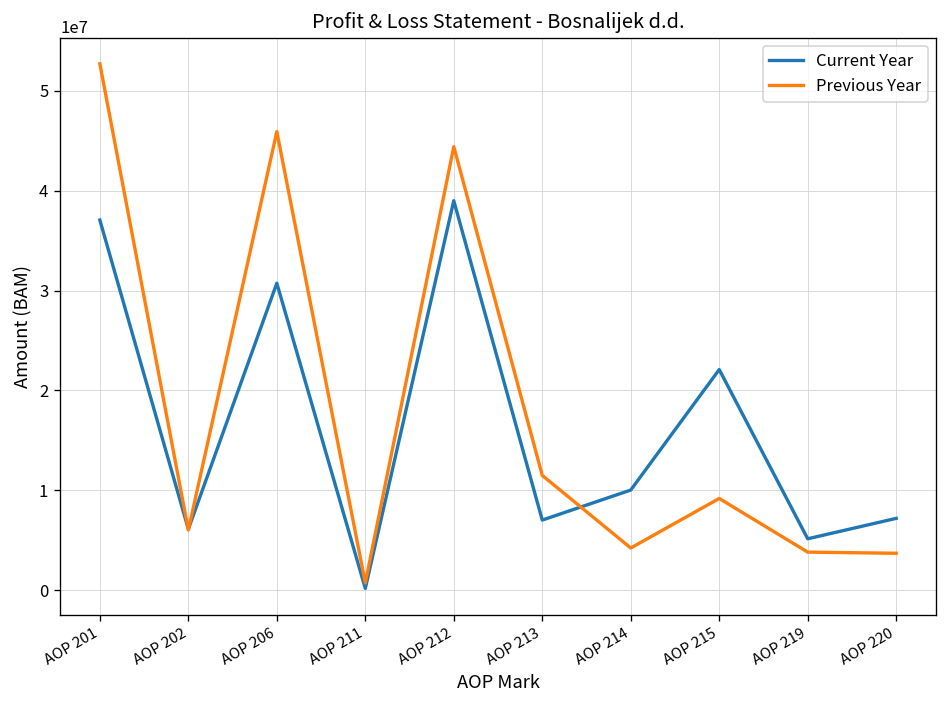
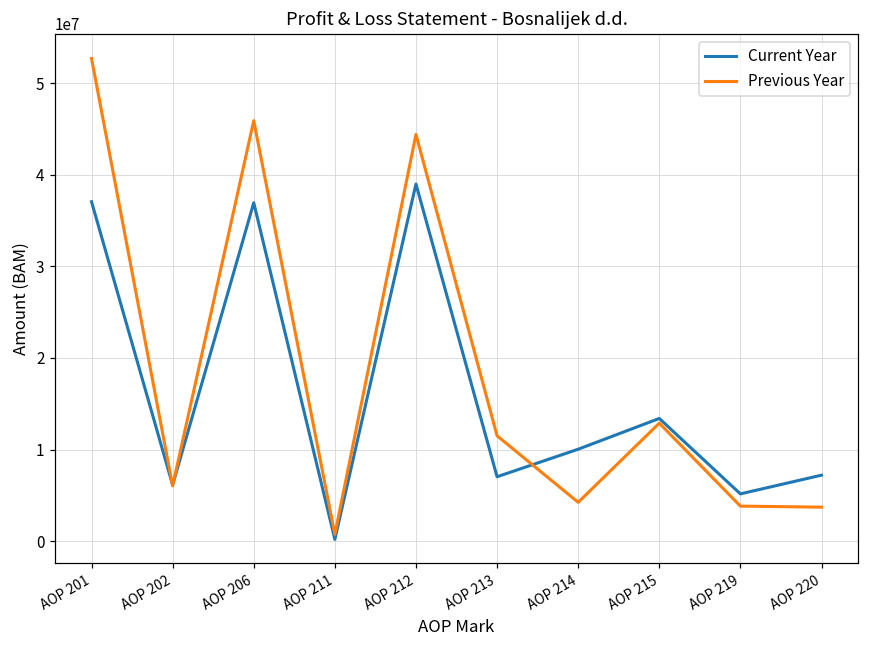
  {
    "Current Year": {
      "AOP 201": 37000000,
-     "AOP 206": 31000000,
+     "AOP 206": 37000000,
      "AOP 211": 0,
      "AOP 212": 39000000,
      "AOP 213": 7000000,
      "AOP 214": 10000000,
-     "AOP 215": 22000000,
+     "AOP 215": 13000000,
      "AOP 219": 5000000,
      "AOP 220": 7000000
    },
    "Previous Year": {
      "AOP 201": 53000000,
      "AOP 206": 46000000,
      "AOP 211": 1000000,
      "AOP 212": 44000000,
      "AOP 213": 12000000,
      "AOP 214": 4000000,
-     "AOP 215": 9000000,
+     "AOP 215": 13000000,
      "AOP 219": 4000000,
      "AOP 220": 4000000
    }
  }
